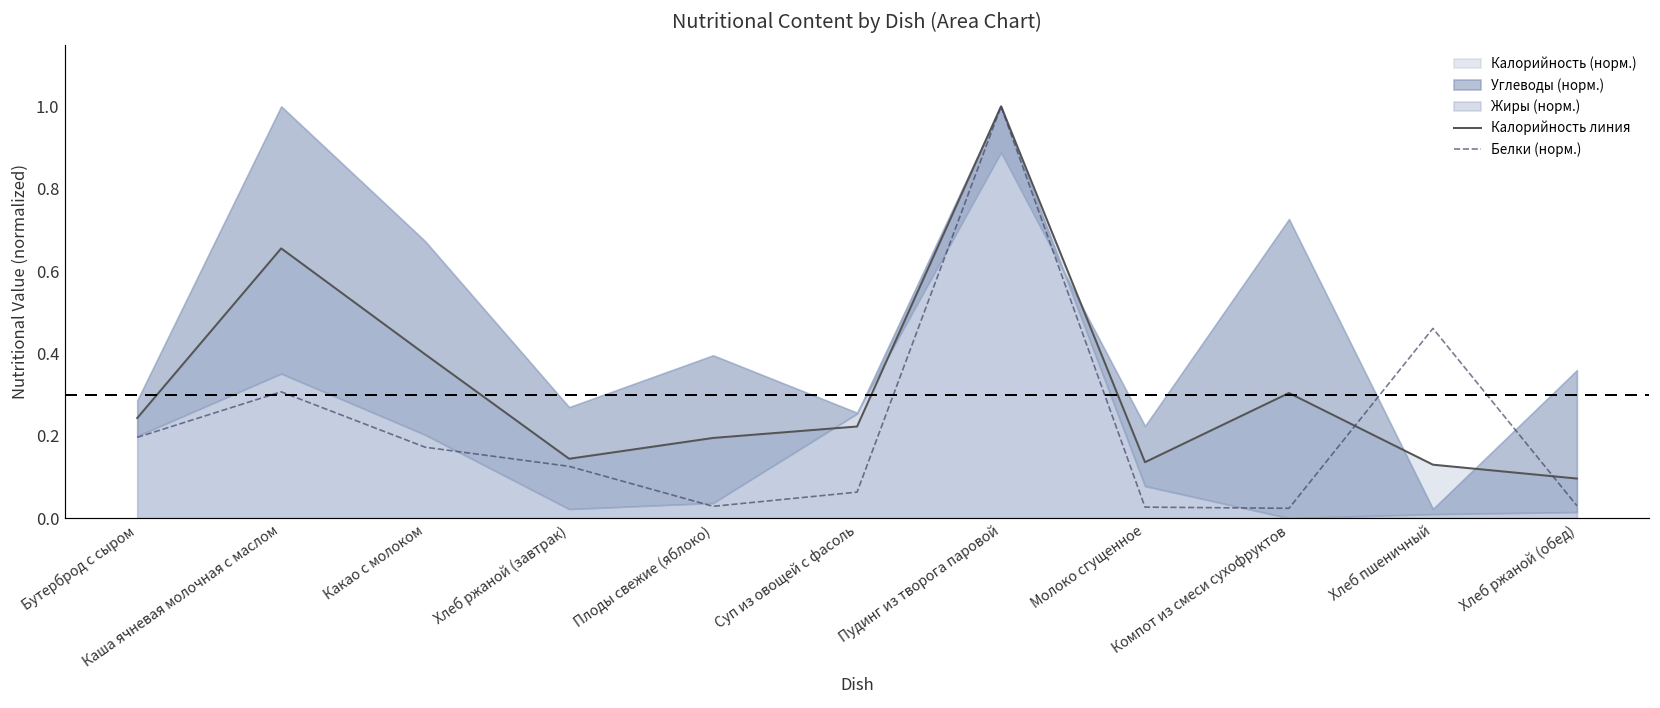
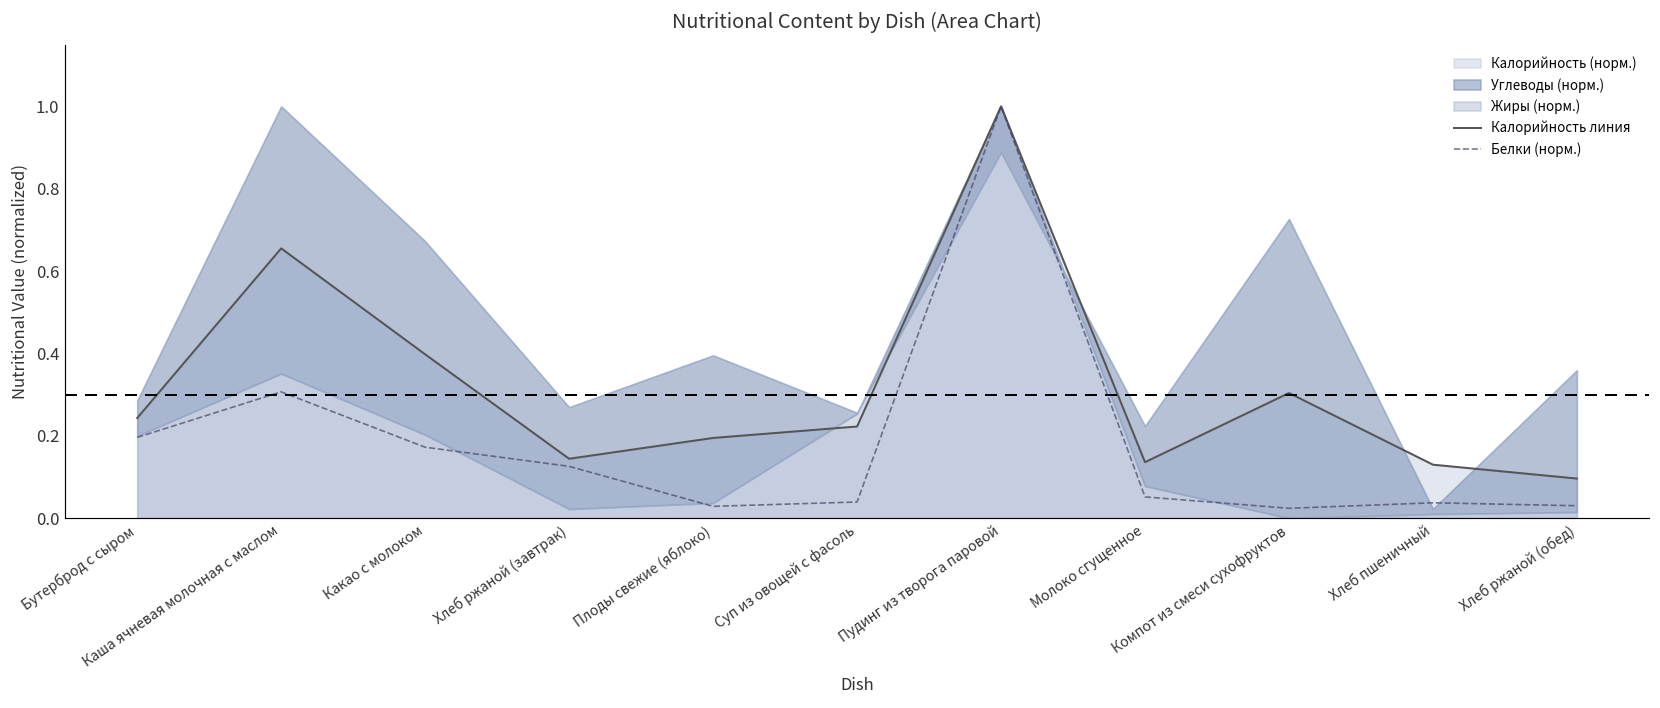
  {
    "Белки (норм.)": {
      "Каша ячневая молочная с маслом": 0.31,
      "Какао с молоком": 0.17,
      "Хлеб ржаной (завтрак)": 0.13,
      "Плоды свежие (яблоко)": 0.03,
-     "Суп из овощей с фасоль": 0.06,
-     "Молоко сгущенное": 0.03,
+     "Суп из овощей с фасоль": 0.04,
+     "Молоко сгущенное": 0.05,
      "Компот из смеси сухофруктов": 0.02,
-     "Хлеб пшеничный": 0.46,
+     "Хлеб пшеничный": 0.04,
      "Хлеб ржаной (обед)": 0.03
    }
  }
